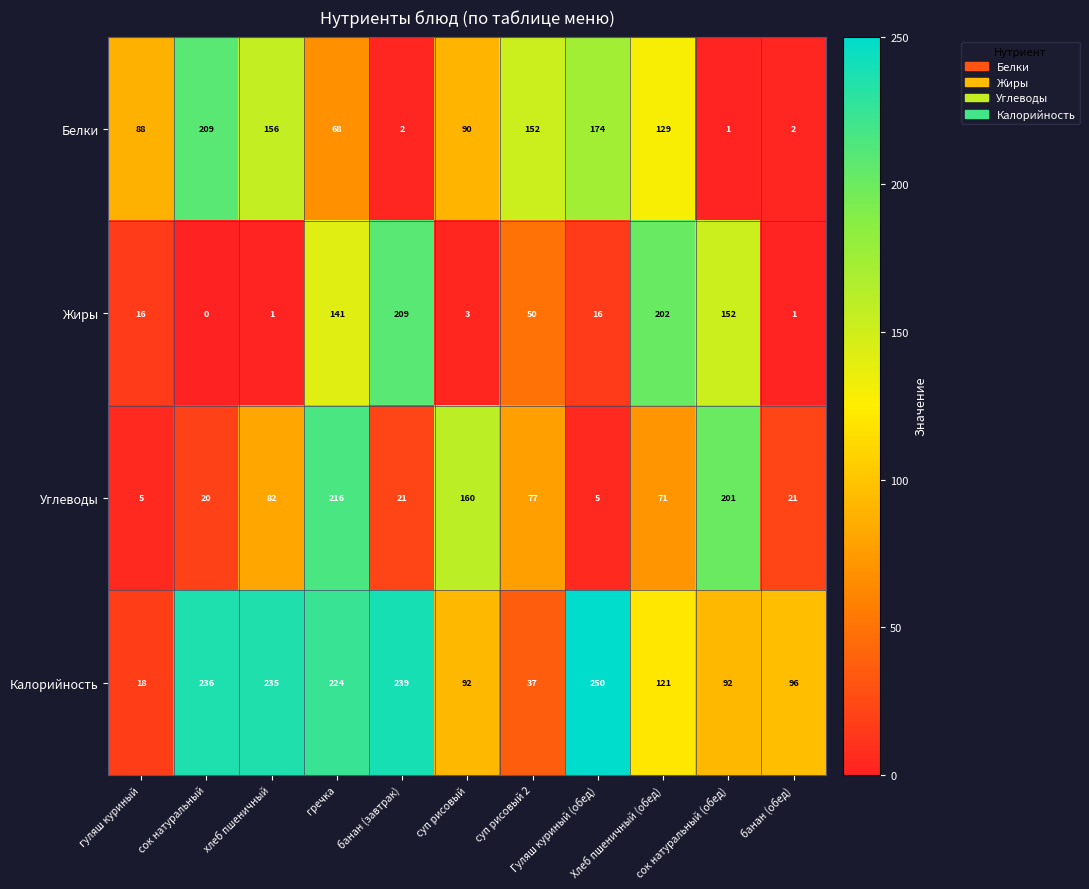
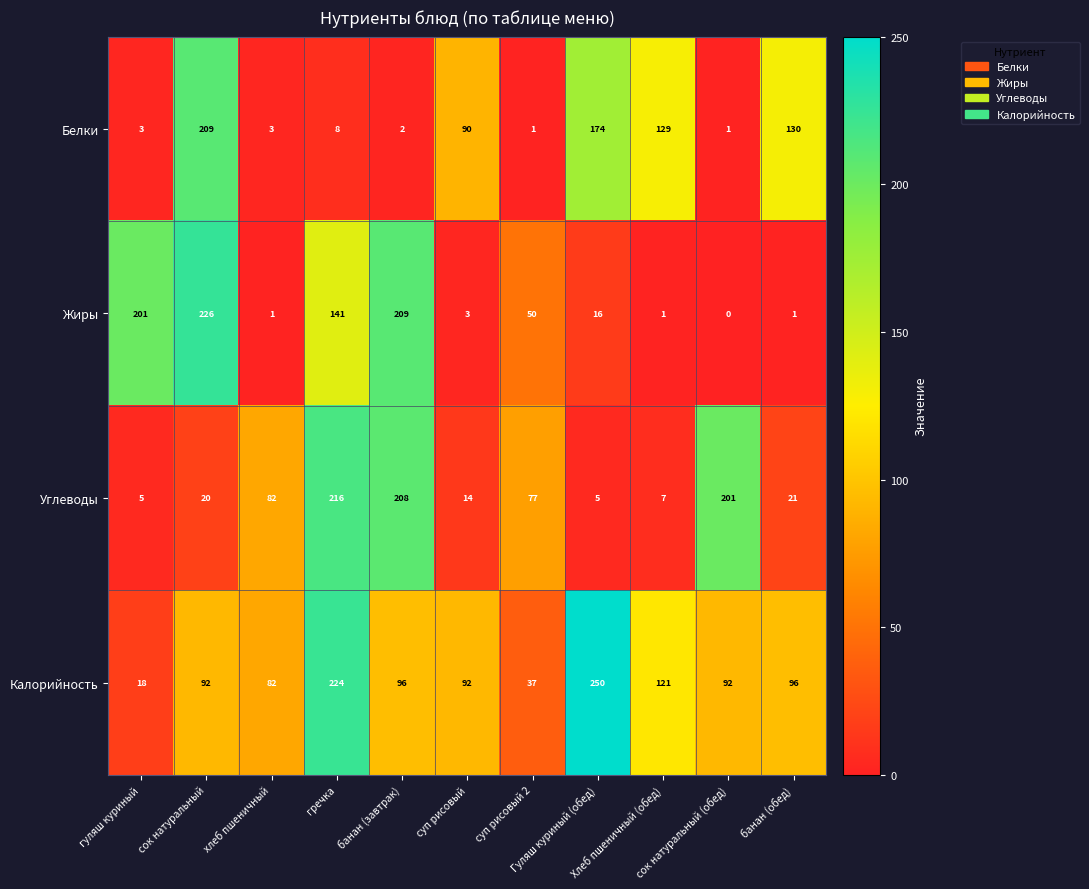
  {
    "Белки": {
-     "гуляш куриный": 88,
+     "гуляш куриный": 3,
      "сок натуральный": 209,
-     "хлеб пшеничный": 156,
-     "гречка": 68,
+     "хлеб пшеничный": 3,
+     "гречка": 8,
      "банан (завтрак)": 2,
      "суп рисовый": 90,
-     "суп рисовый 2": 152,
+     "суп рисовый 2": 1,
      "Гуляш куриный (обед)": 174,
      "Хлеб пшеничный (обед)": 129,
      "сок натуральный (обед)": 1,
-     "банан (обед)": 2
+     "банан (обед)": 130
    },
    "Жиры": {
-     "гуляш куриный": 16,
-     "сок натуральный": 0,
+     "гуляш куриный": 201,
+     "сок натуральный": 226,
      "хлеб пшеничный": 1,
      "гречка": 141,
      "банан (завтрак)": 209,
      "суп рисовый": 3,
      "суп рисовый 2": 50,
      "Гуляш куриный (обед)": 16,
-     "Хлеб пшеничный (обед)": 202,
-     "сок натуральный (обед)": 152,
+     "Хлеб пшеничный (обед)": 1,
+     "сок натуральный (обед)": 0,
      "банан (обед)": 1
    },
    "Углеводы": {
      "гуляш куриный": 5,
      "сок натуральный": 20,
      "хлеб пшеничный": 82,
      "гречка": 216,
-     "банан (завтрак)": 21,
-     "суп рисовый": 160,
+     "банан (завтрак)": 208,
+     "суп рисовый": 14,
      "суп рисовый 2": 77,
      "Гуляш куриный (обед)": 5,
-     "Хлеб пшеничный (обед)": 71,
+     "Хлеб пшеничный (обед)": 7,
      "сок натуральный (обед)": 201,
      "банан (обед)": 21
    },
    "Калорийность": {
      "гуляш куриный": 18,
-     "сок натуральный": 236,
-     "хлеб пшеничный": 235,
+     "сок натуральный": 92,
+     "хлеб пшеничный": 82,
      "гречка": 224,
-     "банан (завтрак)": 239,
+     "банан (завтрак)": 96,
      "суп рисовый": 92,
      "суп рисовый 2": 37,
      "Гуляш куриный (обед)": 250,
      "Хлеб пшеничный (обед)": 121,
      "сок натуральный (обед)": 92,
      "банан (обед)": 96
    }
  }
